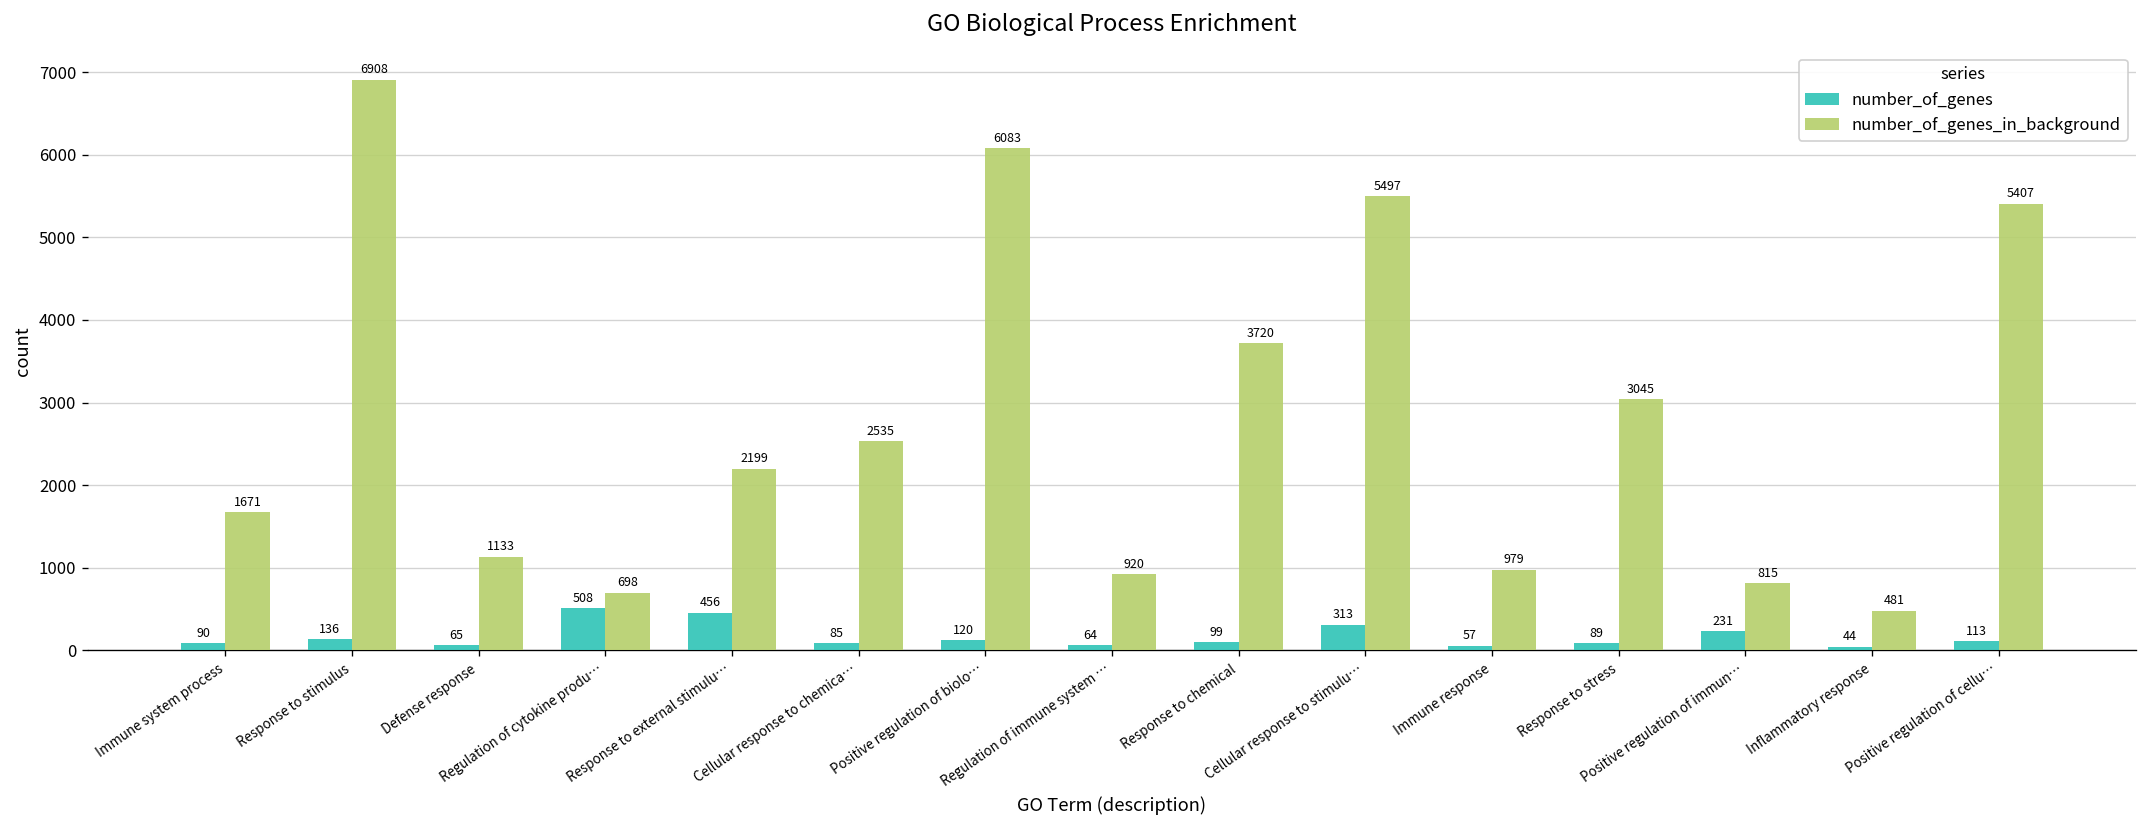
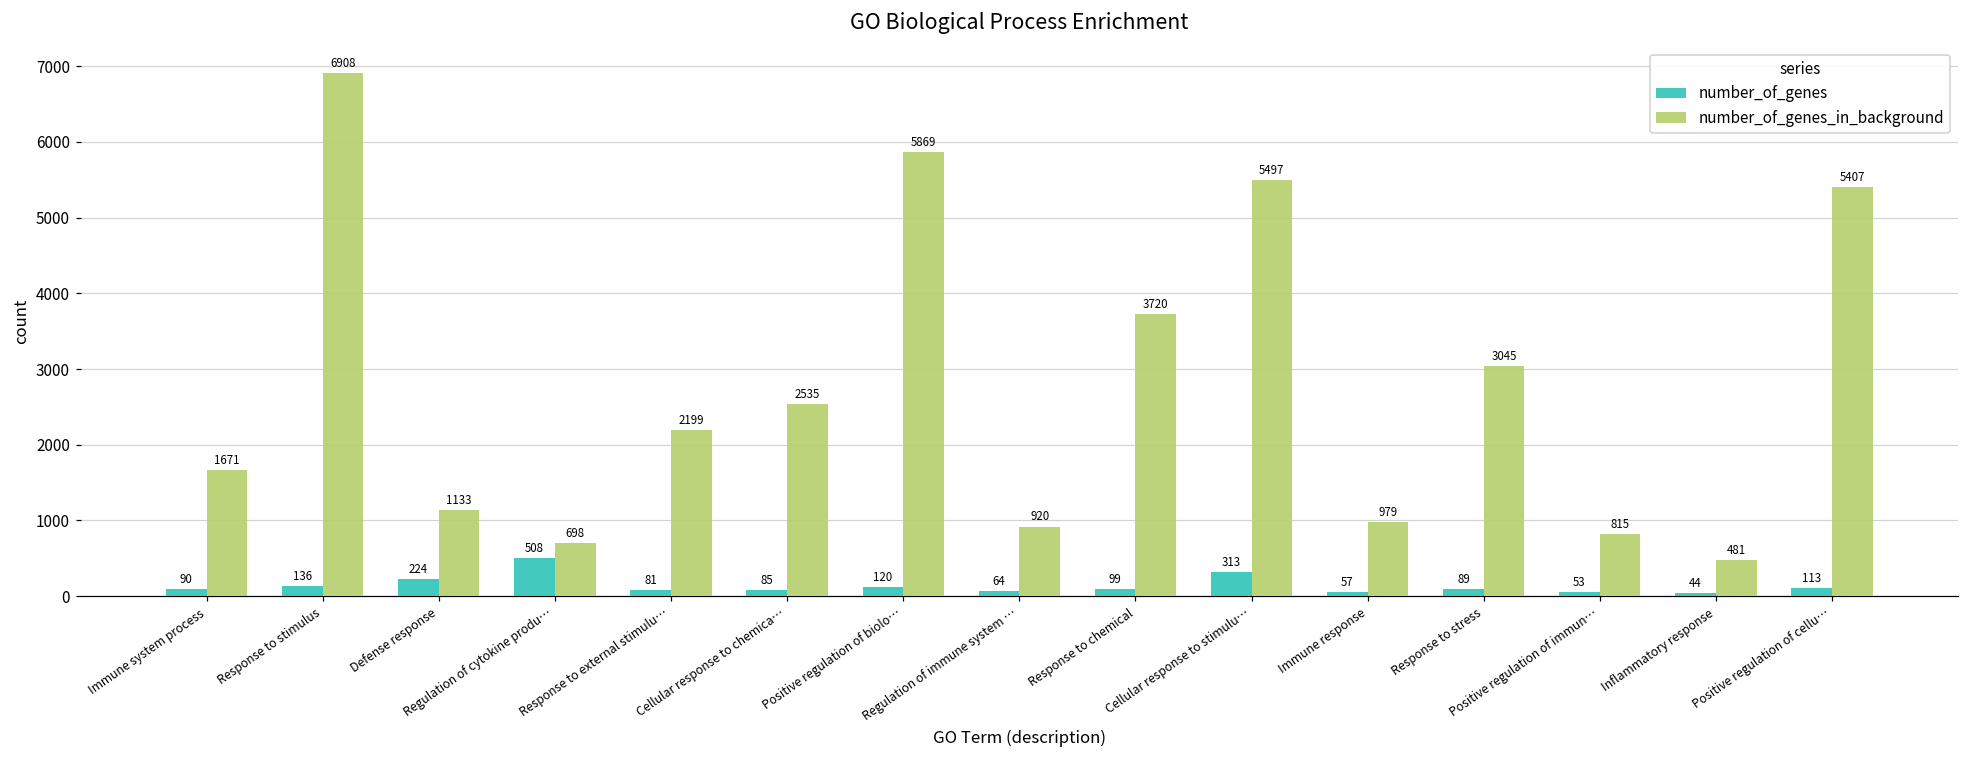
  {
    "number_of_genes": {
      "Immune system process": 90,
      "Response to stimulus": 136,
-     "Defense response": 65,
+     "Defense response": 224,
      "Regulation of cytokine produ…": 508,
-     "Response to external stimulu…": 456,
+     "Response to external stimulu…": 81,
      "Cellular response to chemica…": 85,
      "Positive regulation of biolo…": 120,
      "Regulation of immune system …": 64,
      "Response to chemical": 99,
      "Cellular response to stimulu…": 313,
      "Immune response": 57,
      "Response to stress": 89,
-     "Positive regulation of immun…": 231,
+     "Positive regulation of immun…": 53,
      "Inflammatory response": 44,
      "Positive regulation of cellu…": 113
    },
    "number_of_genes_in_background": {
      "Immune system process": 1671,
      "Response to stimulus": 6908,
      "Defense response": 1133,
      "Regulation of cytokine produ…": 698,
      "Response to external stimulu…": 2199,
      "Cellular response to chemica…": 2535,
-     "Positive regulation of biolo…": 6083,
+     "Positive regulation of biolo…": 5869,
      "Regulation of immune system …": 920,
      "Response to chemical": 3720,
      "Cellular response to stimulu…": 5497,
      "Immune response": 979,
      "Response to stress": 3045,
      "Positive regulation of immun…": 815,
      "Inflammatory response": 481,
      "Positive regulation of cellu…": 5407
    }
  }
